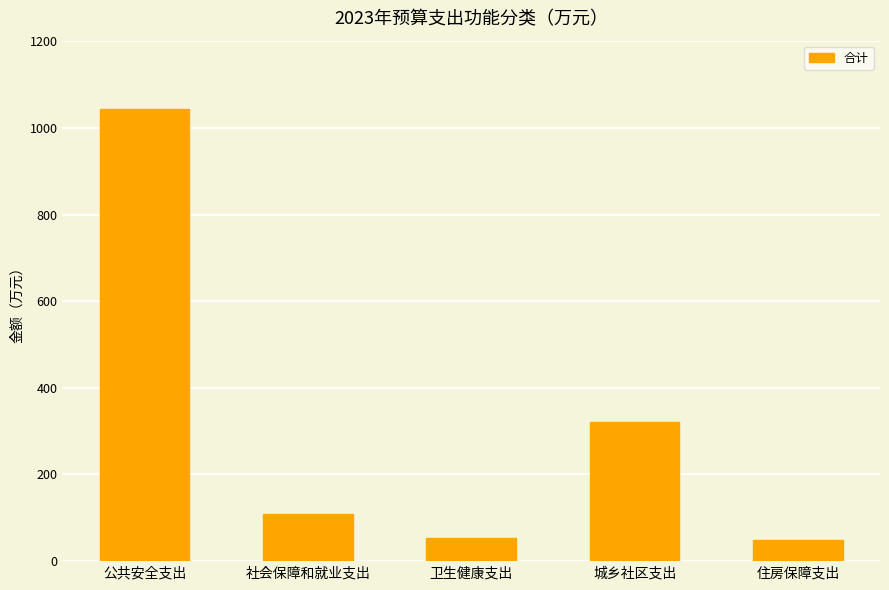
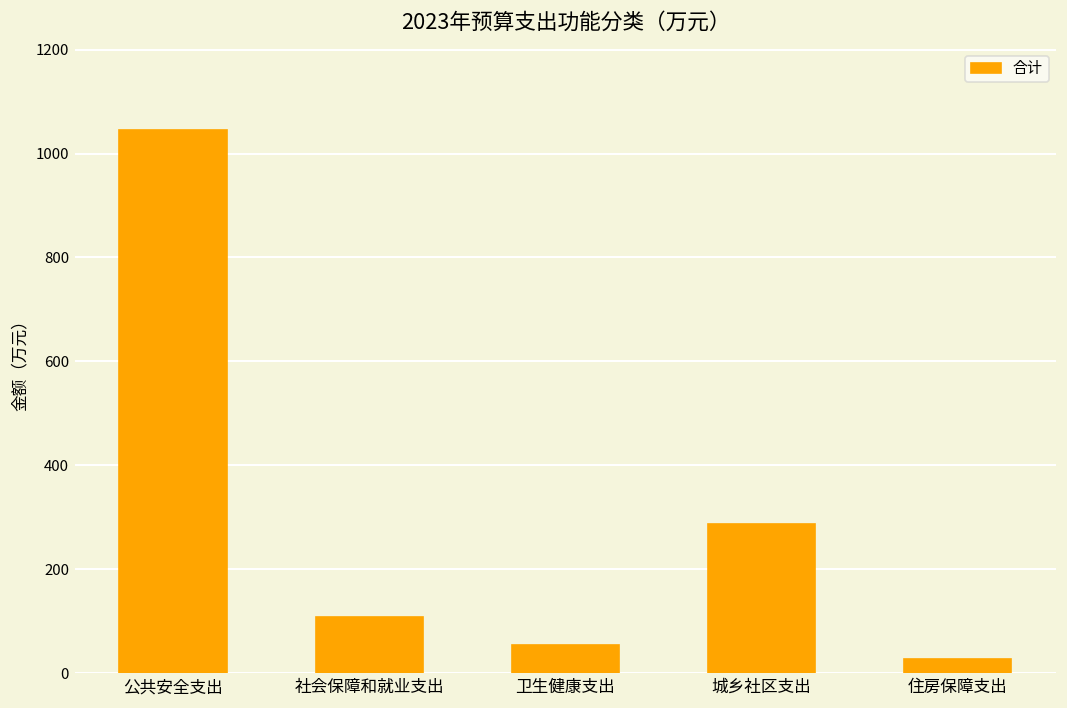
  {
    "公共安全支出": 1040,
    "社会保障和就业支出": 110,
    "卫生健康支出": 50,
-   "城乡社区支出": 320,
-   "住房保障支出": 50
+   "城乡社区支出": 290,
+   "住房保障支出": 30
  }
